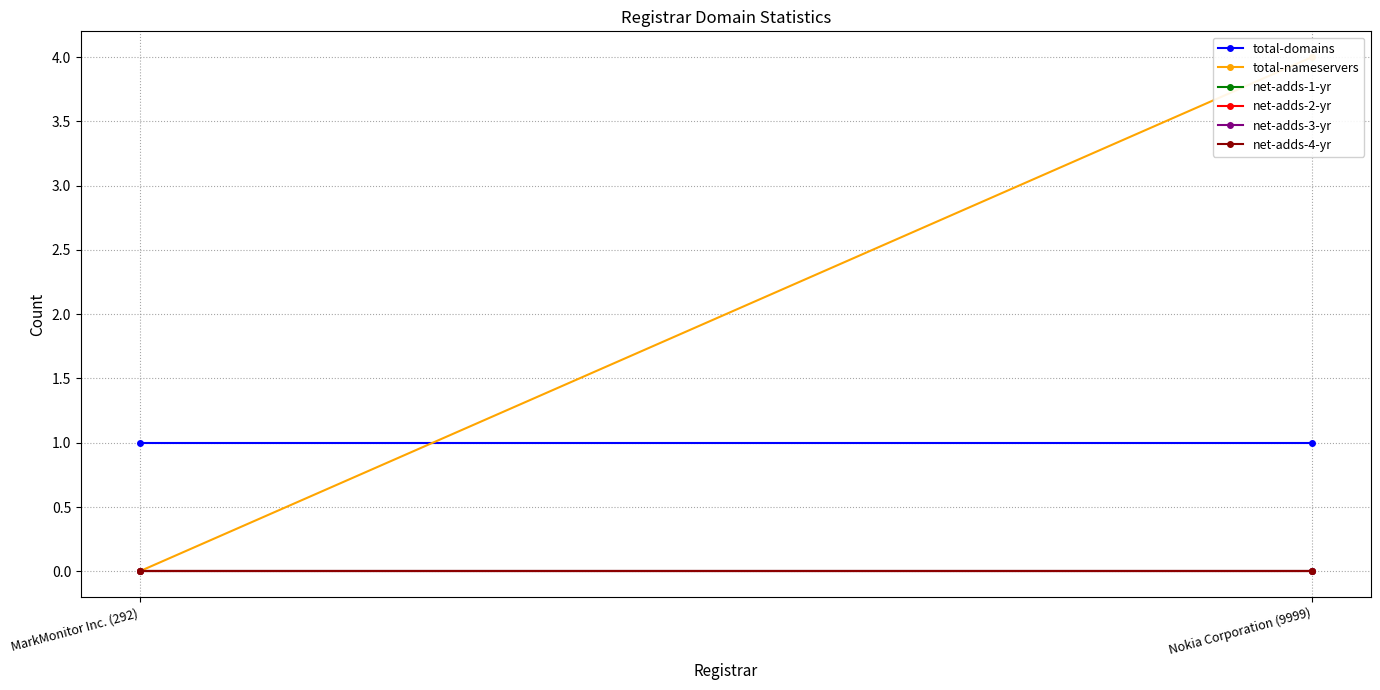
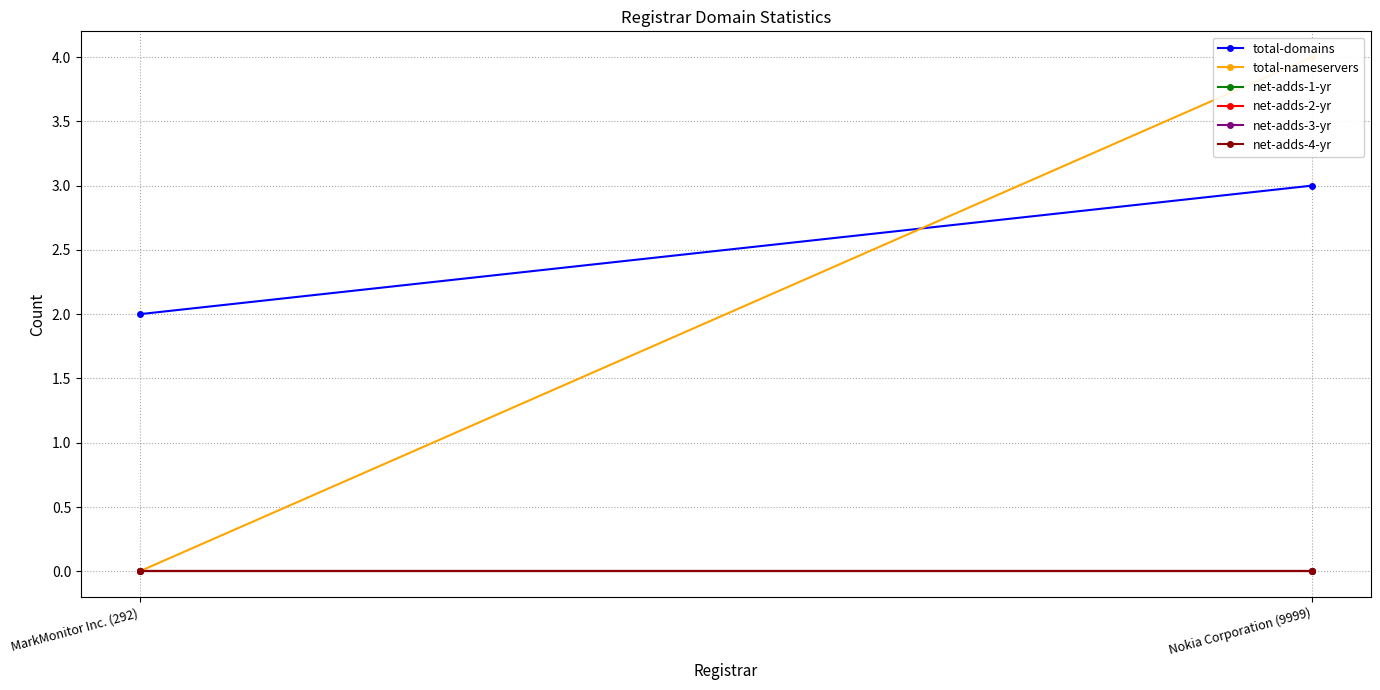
  {
    "total-domains": {
-     "MarkMonitor Inc. (292)": 1,
-     "Nokia Corporation (9999)": 1
+     "MarkMonitor Inc. (292)": 2,
+     "Nokia Corporation (9999)": 3
    },
    "net-adds-4-yr": {
      "Nokia Corporation (9999)": 0
    }
  }
